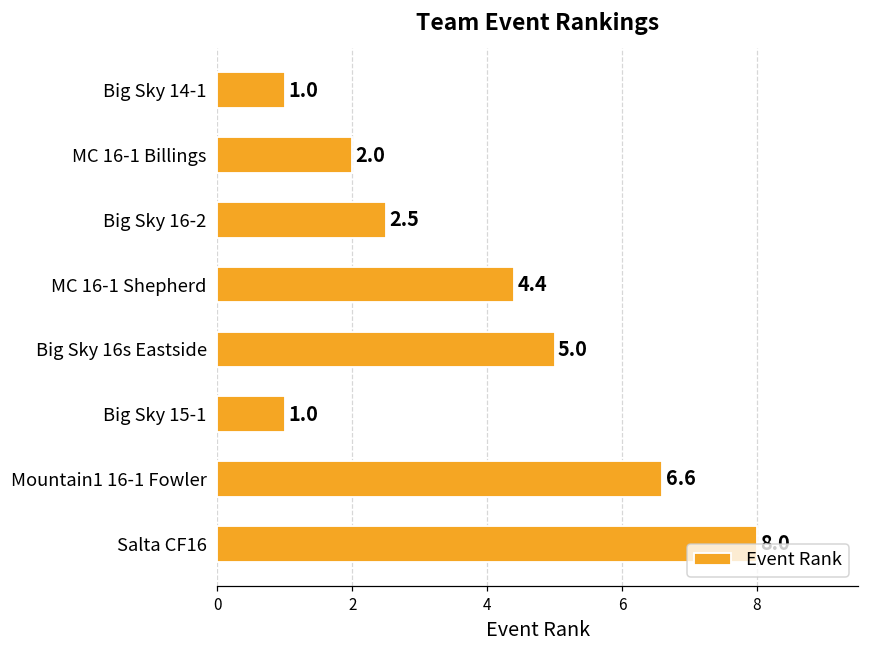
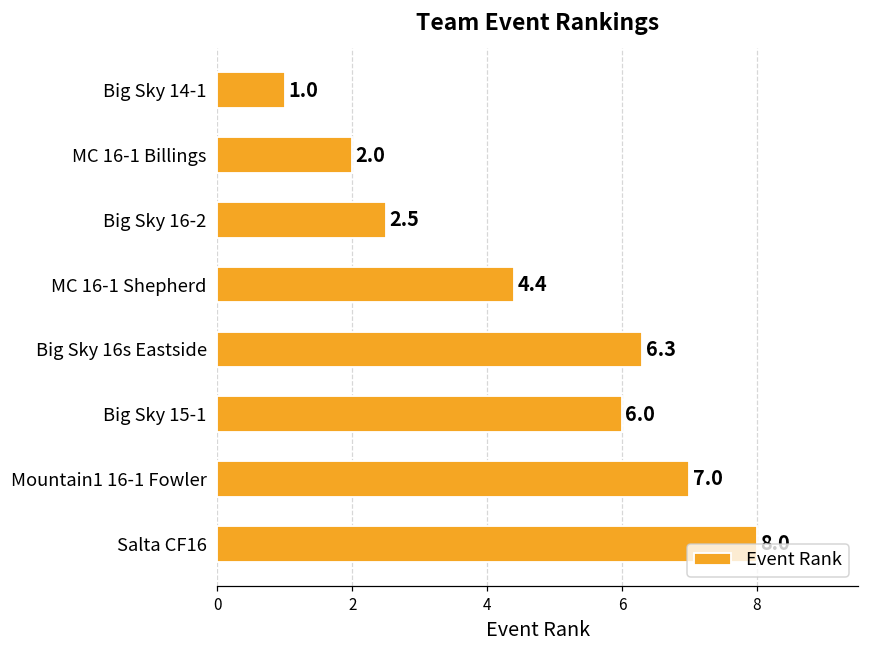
  {
    "Big Sky 14-1": 1.0,
    "MC 16-1 Billings": 2.0,
    "Big Sky 16-2": 2.5,
    "MC 16-1 Shepherd": 4.4,
-   "Big Sky 16s Eastside": 5.0,
-   "Big Sky 15-1": 1.0,
-   "Mountain1 16-1 Fowler": 6.6
+   "Big Sky 16s Eastside": 6.3,
+   "Big Sky 15-1": 6.0,
+   "Mountain1 16-1 Fowler": 7.0
  }
